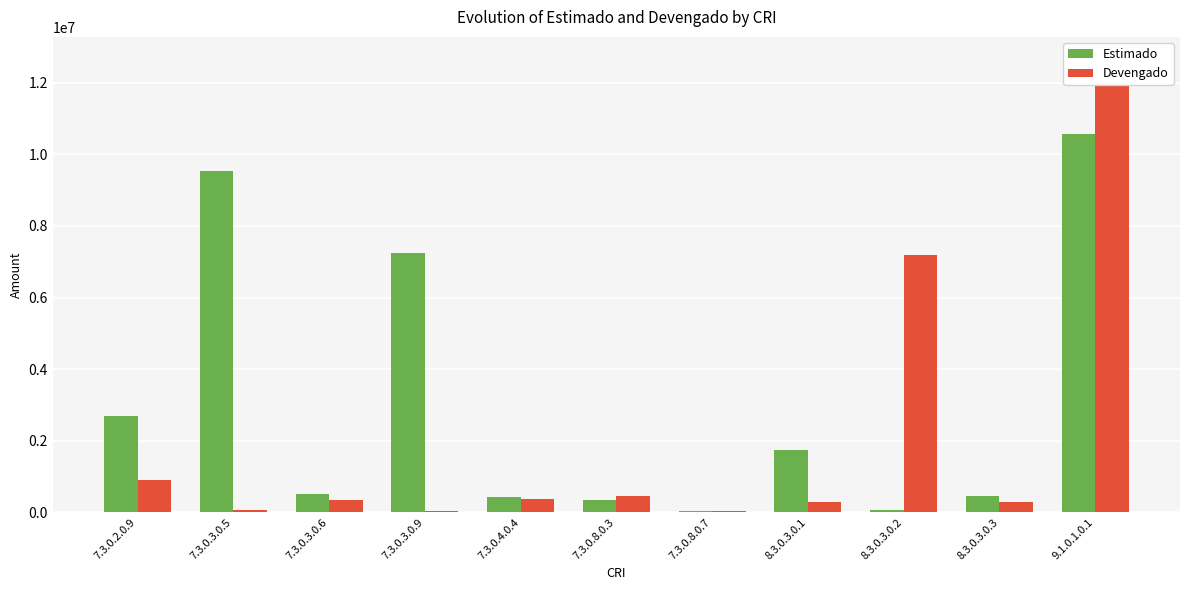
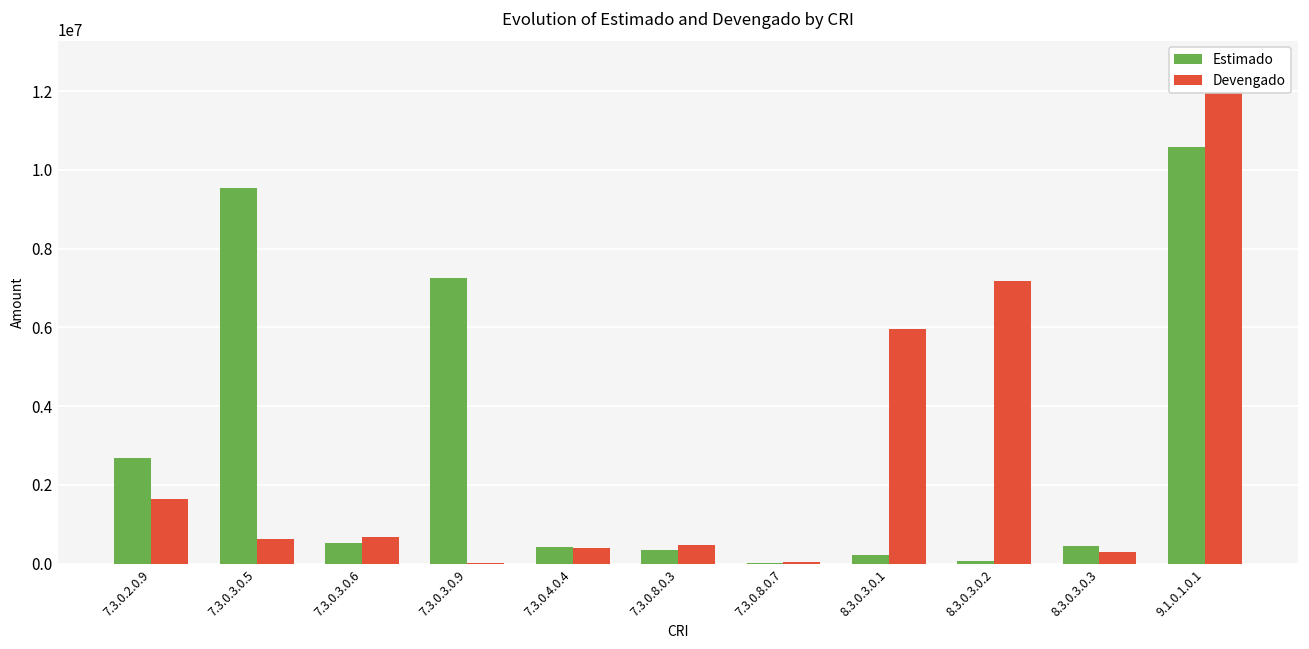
  {
    "Estimado": {
      "7.3.0.2.0.9": 2700000,
      "7.3.0.3.0.5": 9500000,
      "7.3.0.3.0.6": 500000,
      "7.3.0.3.0.9": 7300000,
      "7.3.0.4.0.4": 400000,
      "7.3.0.8.0.3": 300000,
-     "8.3.0.3.0.1": 1700000,
+     "8.3.0.3.0.1": 200000,
      "8.3.0.3.0.2": 100000,
      "8.3.0.3.0.3": 400000,
      "9.1.0.1.0.1": 10600000
    },
    "Devengado": {
-     "7.3.0.2.0.9": 900000,
-     "7.3.0.3.0.5": 100000,
-     "7.3.0.3.0.6": 300000,
+     "7.3.0.2.0.9": 1600000,
+     "7.3.0.3.0.5": 600000,
+     "7.3.0.3.0.6": 700000,
      "7.3.0.4.0.4": 400000,
      "7.3.0.8.0.3": 500000,
-     "8.3.0.3.0.1": 300000,
+     "8.3.0.3.0.1": 6000000,
      "8.3.0.3.0.2": 7200000,
      "8.3.0.3.0.3": 300000
    }
  }
